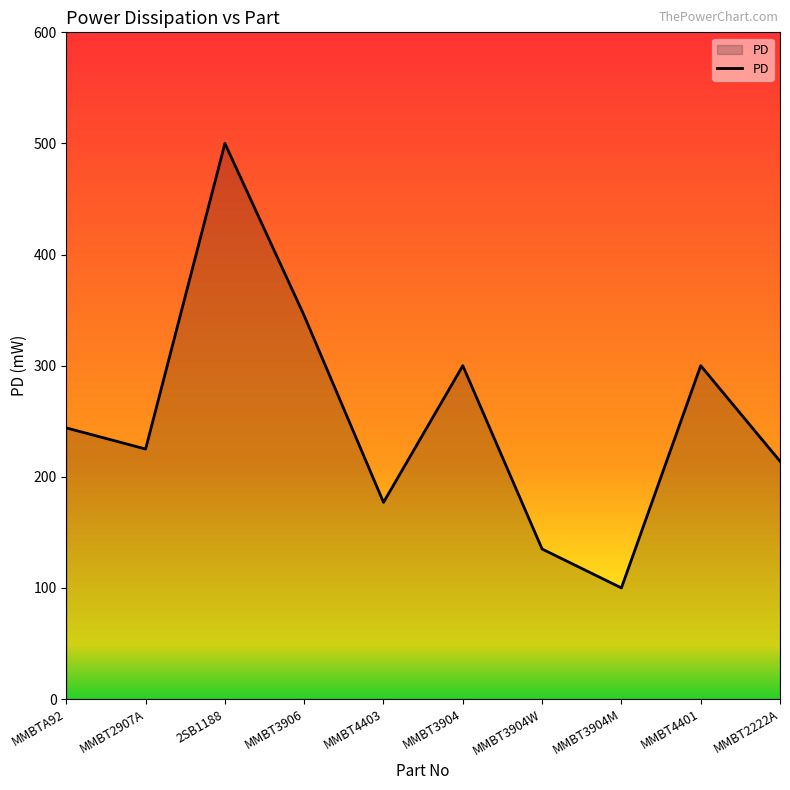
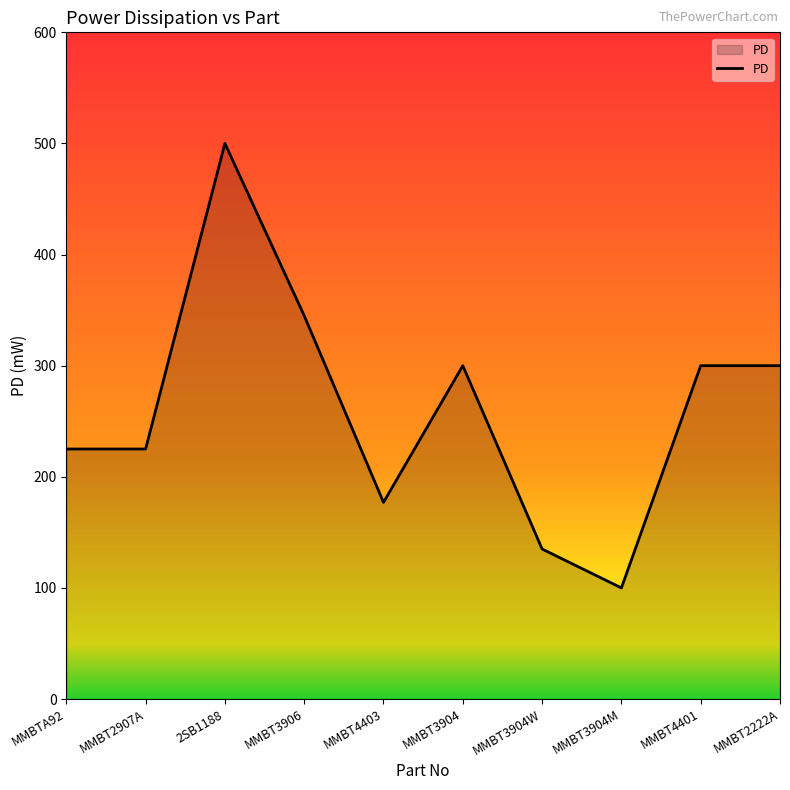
  {
-   "MMBTA92": 244,
+   "MMBTA92": 225,
    "MMBT2907A": 225,
    "2SB1188": 500,
    "MMBT3906": 345,
    "MMBT4403": 177,
    "MMBT3904": 300,
    "MMBT3904W": 135,
    "MMBT3904M": 100,
    "MMBT4401": 300,
-   "MMBT2222A": 214
+   "MMBT2222A": 300
  }
